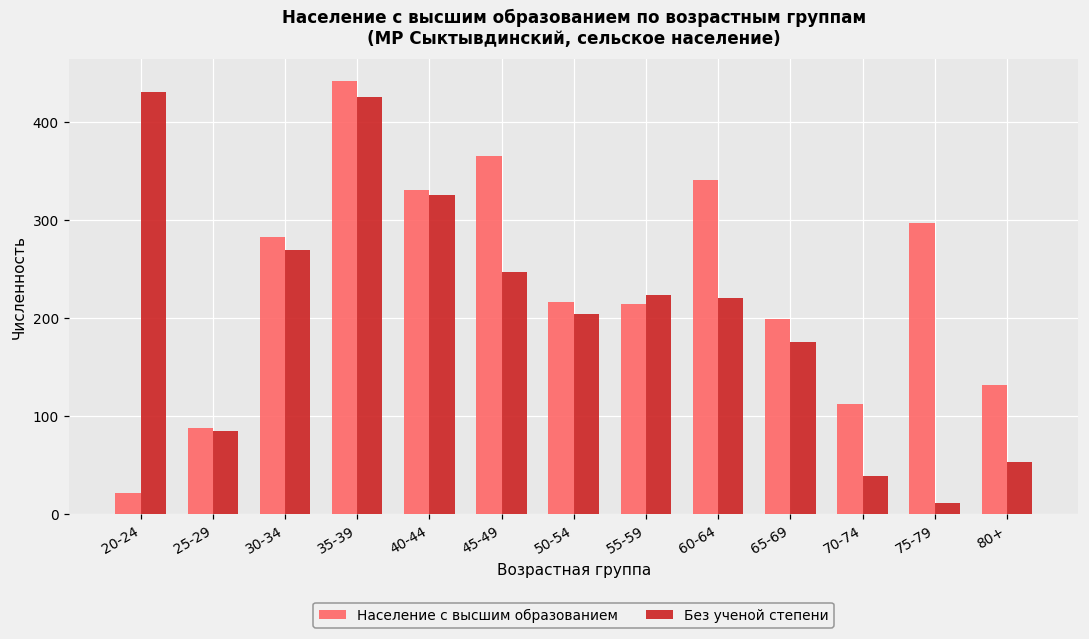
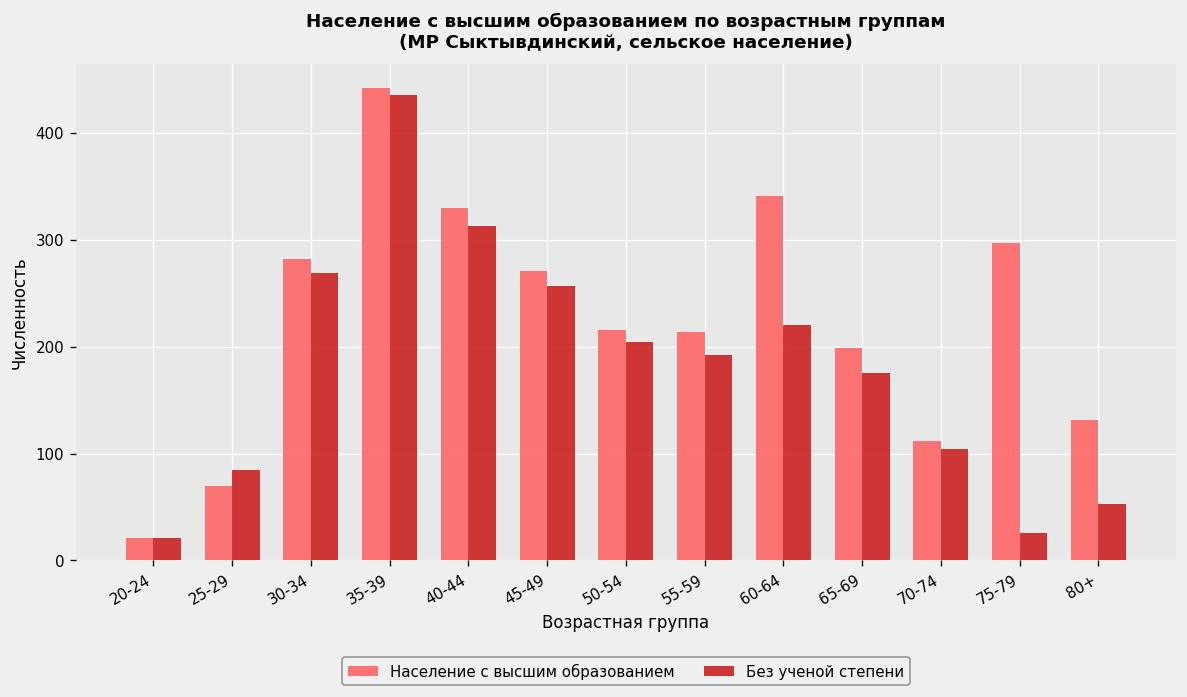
  {
    "Население с высшим образованием": {
      "20-24": 20,
-     "25-29": 90,
+     "25-29": 70,
      "30-34": 280,
      "35-39": 440,
      "40-44": 330,
-     "45-49": 370,
+     "45-49": 270,
      "50-54": 220,
      "55-59": 210,
      "60-64": 340,
      "65-69": 200,
      "70-74": 110,
      "75-79": 300,
      "80+": 130
    },
    "Без ученой степени": {
-     "20-24": 430,
+     "20-24": 20,
      "25-29": 90,
      "30-34": 270,
-     "35-39": 430,
-     "40-44": 330,
-     "45-49": 250,
+     "35-39": 440,
+     "40-44": 310,
+     "45-49": 260,
      "50-54": 200,
-     "55-59": 220,
+     "55-59": 190,
      "60-64": 220,
      "65-69": 180,
-     "70-74": 40,
-     "75-79": 10,
+     "70-74": 100,
+     "75-79": 30,
      "80+": 50
    }
  }
